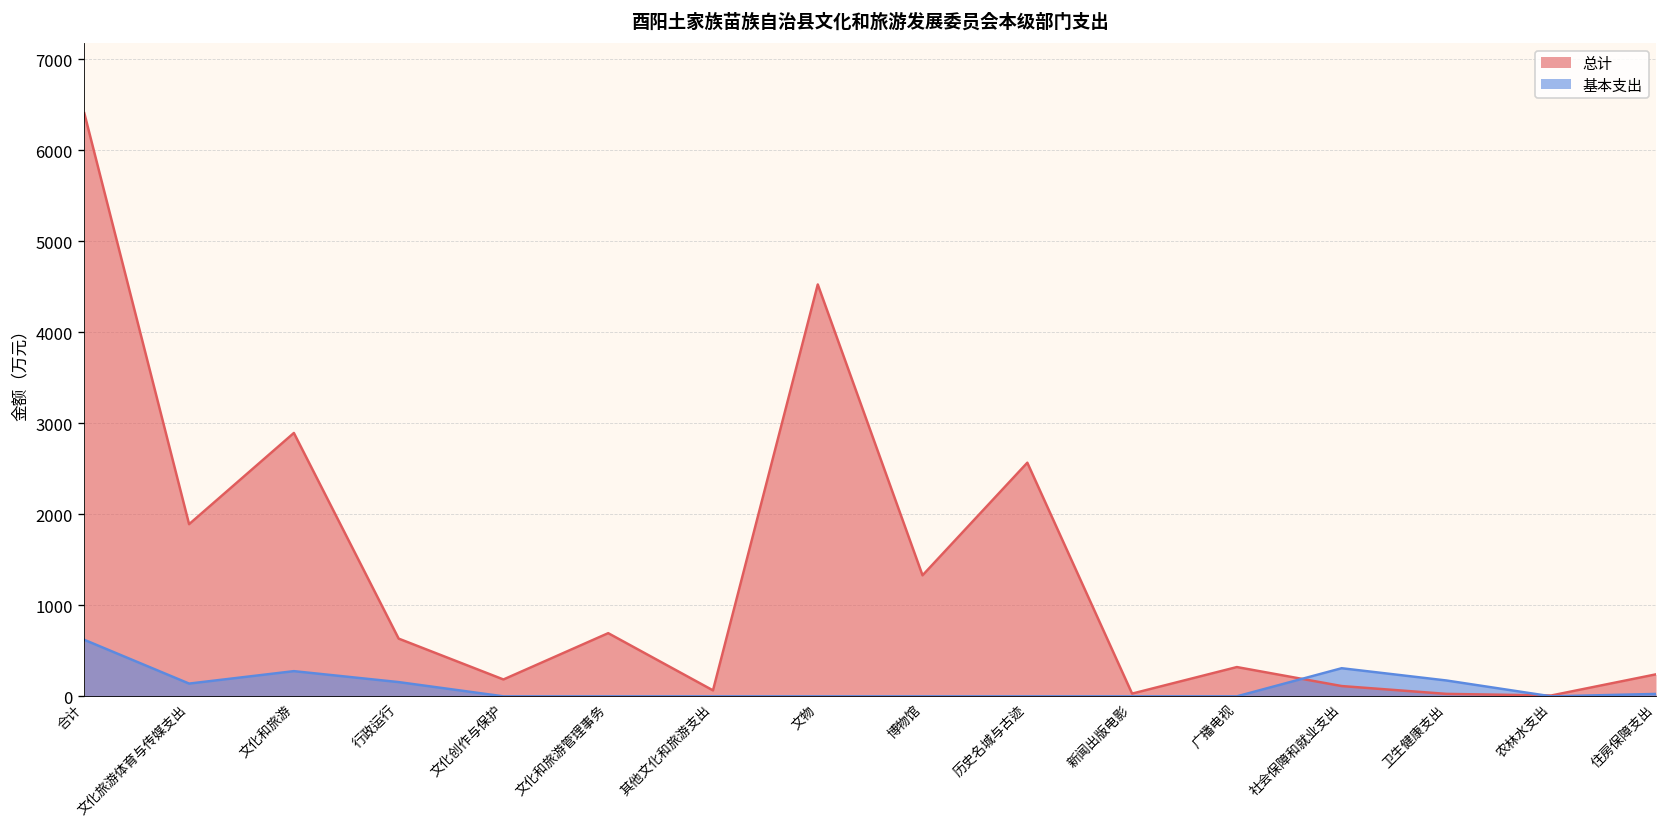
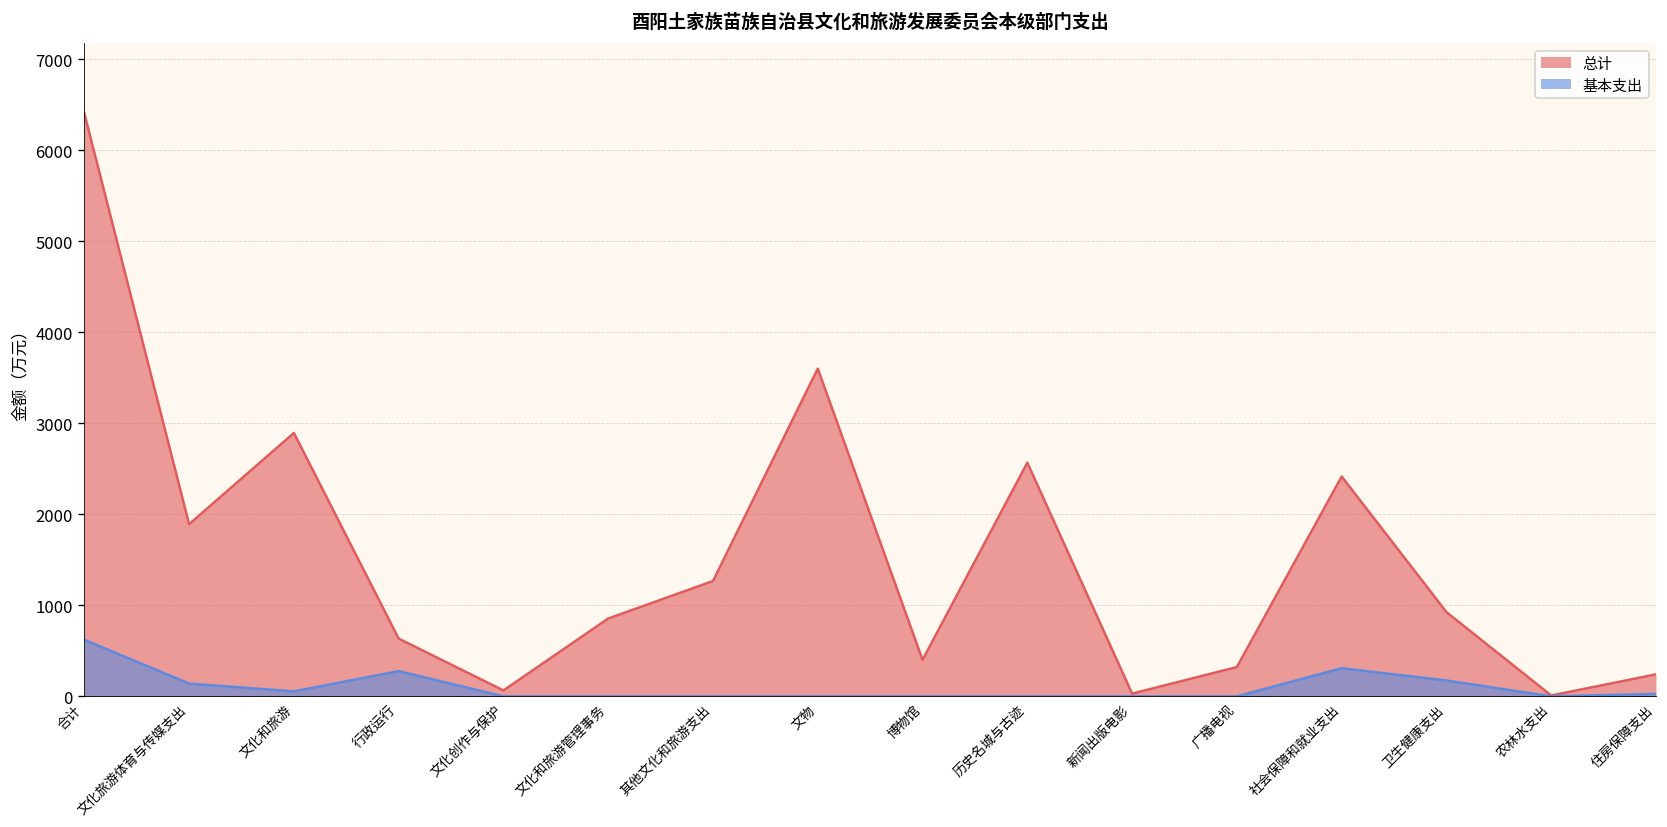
  {
    "总计": {
      "合计": 6400,
      "文化旅游体育与传媒支出": 1900,
      "文化和旅游": 2900,
      "行政运行": 600,
-     "文化创作与保护": 200,
-     "文化和旅游管理事务": 700,
-     "其他文化和旅游支出": 100,
-     "文物": 4500,
-     "博物馆": 1300,
+     "文化创作与保护": 100,
+     "文化和旅游管理事务": 900,
+     "其他文化和旅游支出": 1300,
+     "文物": 3600,
+     "博物馆": 400,
      "历史名城与古迹": 2600,
      "广播电视": 300,
-     "社会保障和就业支出": 100,
-     "卫生健康支出": 0,
+     "社会保障和就业支出": 2400,
+     "卫生健康支出": 900,
      "住房保障支出": 200
    },
    "基本支出": {
      "合计": 600,
      "文化旅游体育与传媒支出": 100,
-     "文化和旅游": 300,
-     "行政运行": 200,
+     "文化和旅游": 100,
+     "行政运行": 300,
      "文化创作与保护": 0,
      "文化和旅游管理事务": 0,
      "其他文化和旅游支出": 0,
      "文物": 0,
      "博物馆": 0,
      "历史名城与古迹": 0,
      "广播电视": 0,
      "社会保障和就业支出": 300,
      "卫生健康支出": 200,
      "住房保障支出": 0
    }
  }
